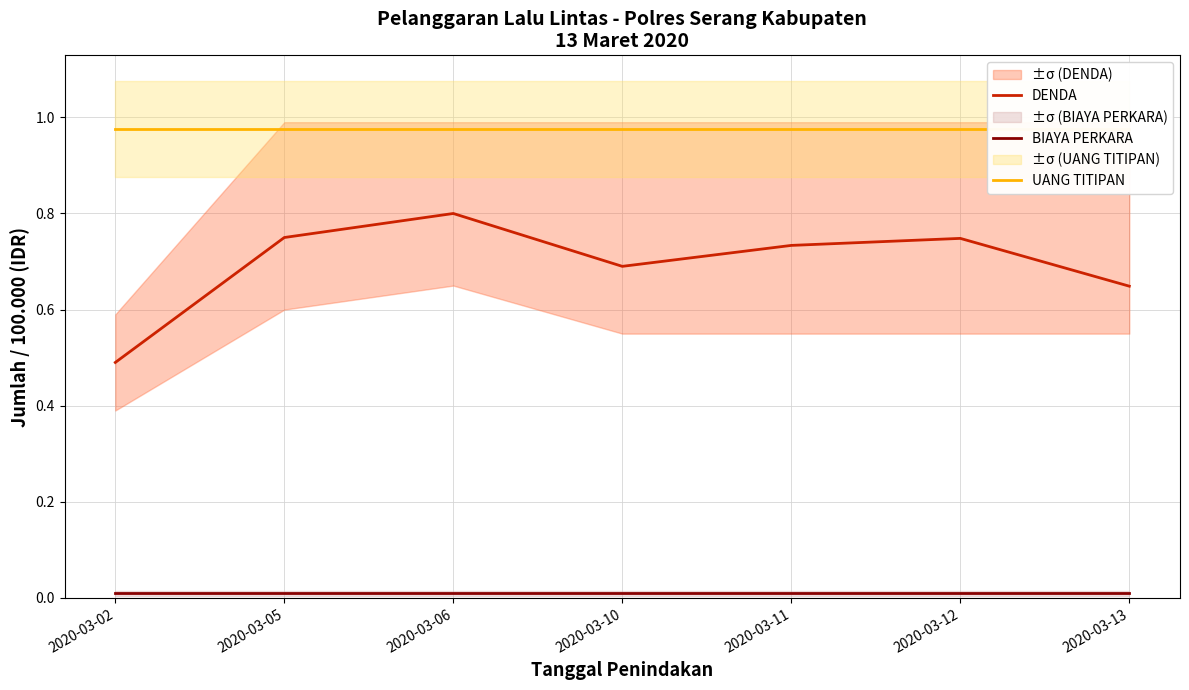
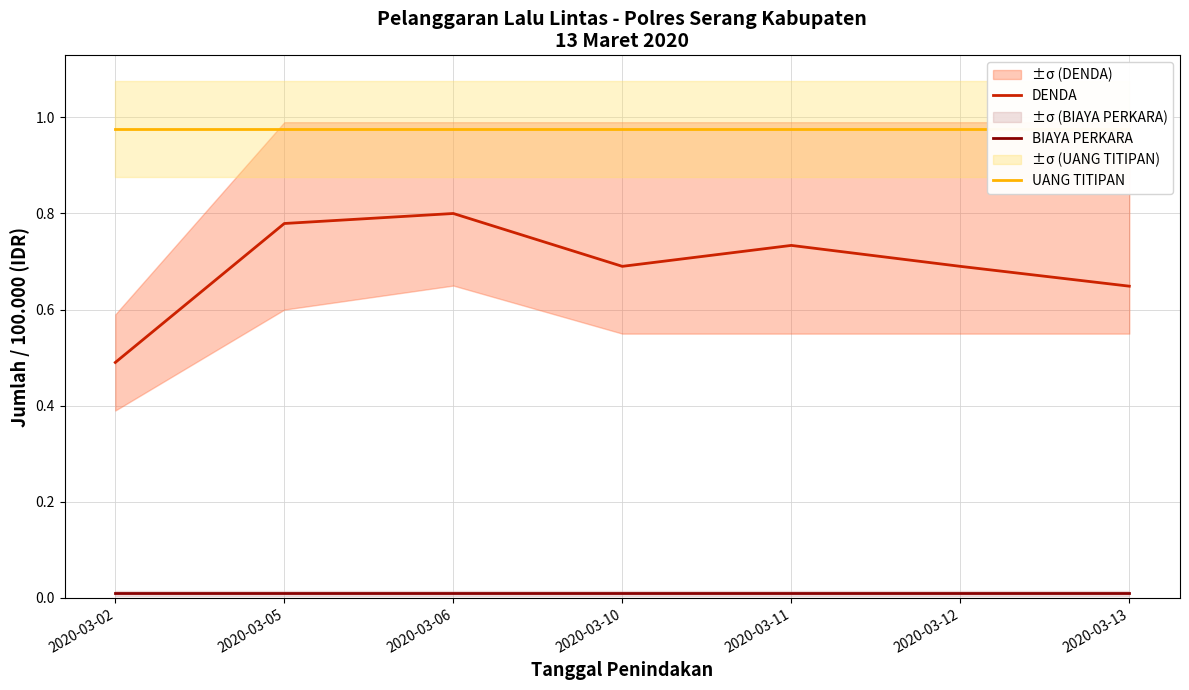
  {
    "DENDA": {
      "2020-03-02": 0.49,
-     "2020-03-05": 0.75,
+     "2020-03-05": 0.78,
      "2020-03-06": 0.80,
      "2020-03-10": 0.69,
      "2020-03-11": 0.73,
-     "2020-03-12": 0.75,
+     "2020-03-12": 0.69,
      "2020-03-13": 0.65
    },
    "UANG TITIPAN": {
      "2020-03-02": 0.98,
      "2020-03-05": 0.98,
      "2020-03-06": 0.98,
      "2020-03-10": 0.98,
      "2020-03-11": 0.98,
      "2020-03-12": 0.98
    }
  }
